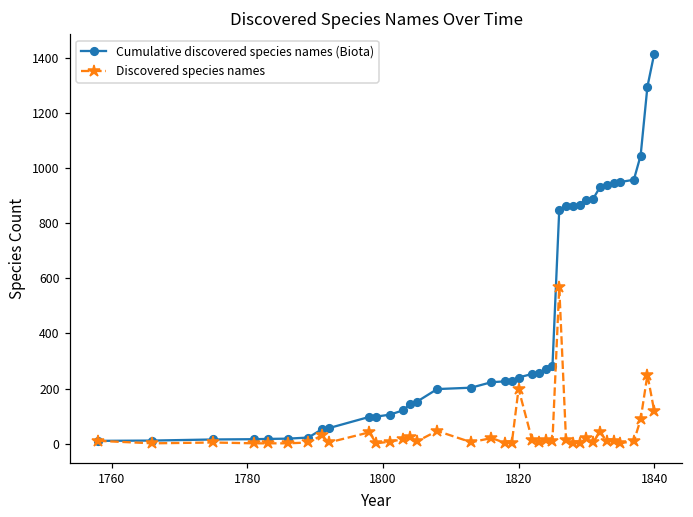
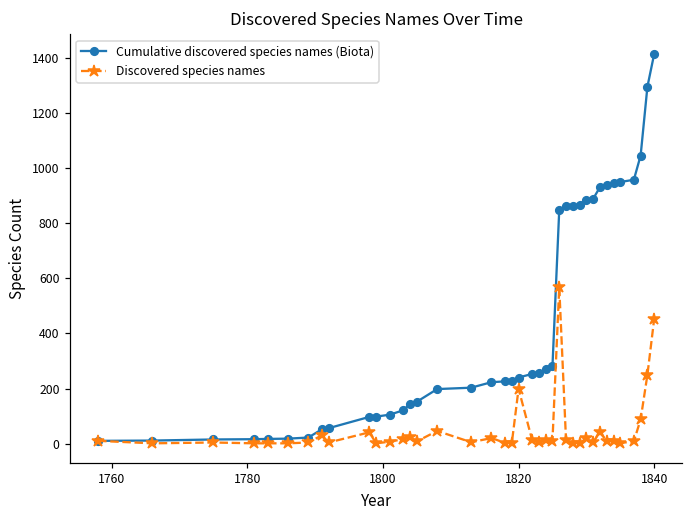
  {
    "Cumulative discovered species names (Biota)": {
      "1820": 240,
      "1840": 1420
    },
    "Discovered species names": {
      "1820": 200,
-     "1840": 120
+     "1840": 450
    }
  }
